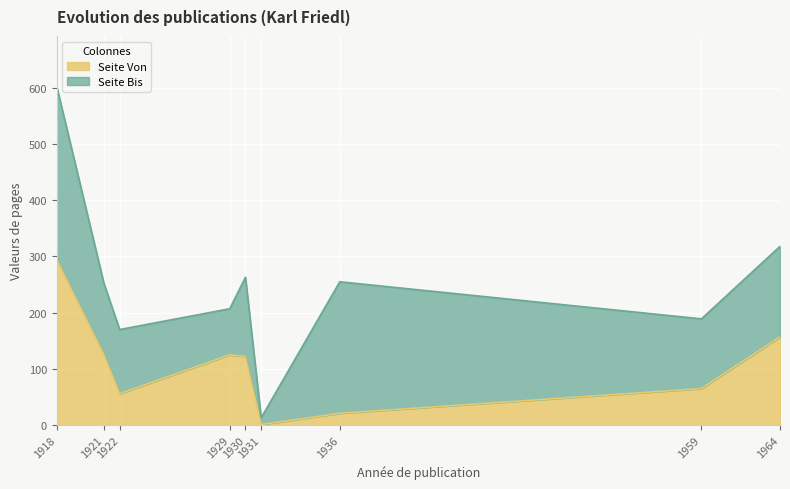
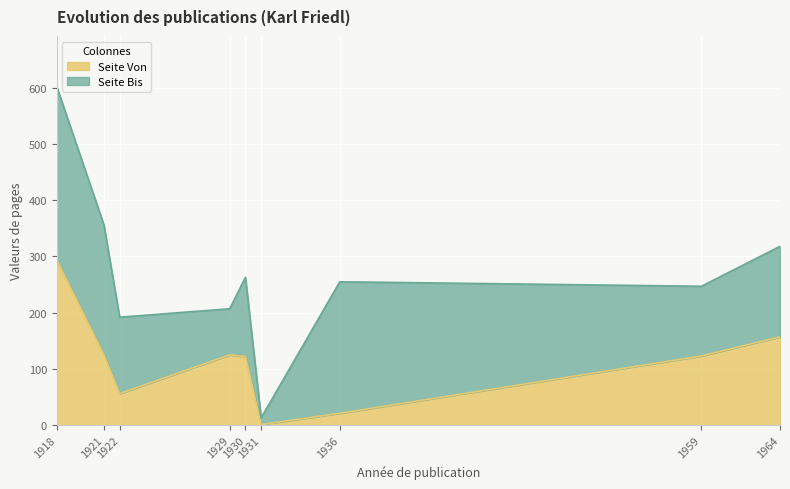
  {
    "Seite Von": {
      "1918": 290,
      "1921": 130,
      "1922": 60,
      "1929": 130,
      "1930": 120,
      "1931": 0,
      "1936": 20,
-     "1959": 70,
+     "1959": 120,
      "1964": 160
    },
    "Seite Bis": {
      "1918": 310,
-     "1921": 130,
-     "1922": 110,
+     "1921": 230,
+     "1922": 140,
      "1929": 80,
      "1930": 140,
      "1931": 10,
      "1936": 230,
      "1959": 120,
      "1964": 160
    }
  }
